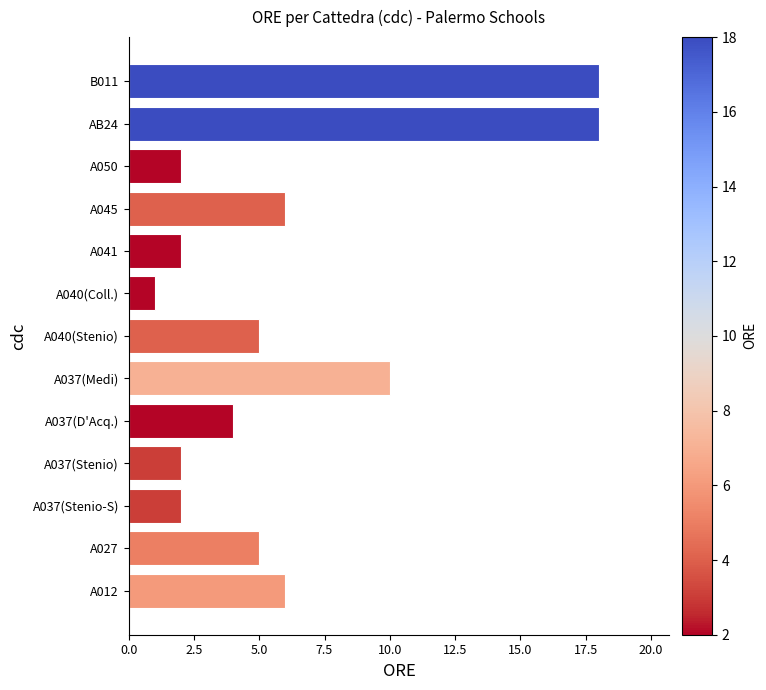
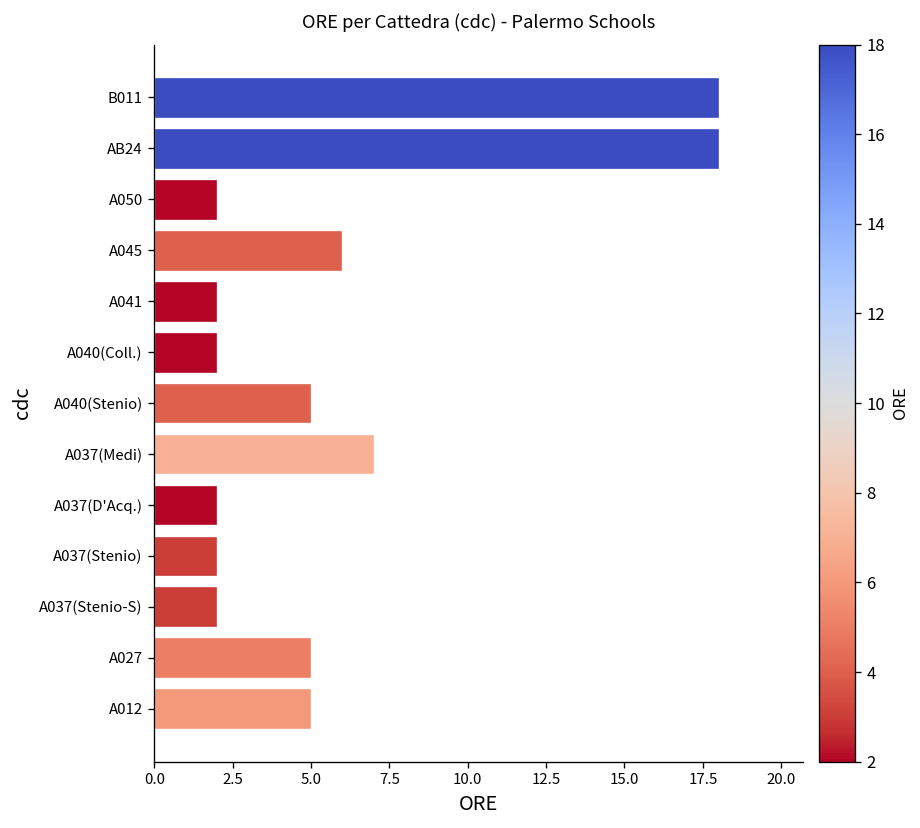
  {
    "B011": 18,
    "AB24": 18,
    "A050": 2,
    "A045": 6,
    "A041": 2,
-   "A040(Coll.)": 1,
+   "A040(Coll.)": 2,
    "A040(Stenio)": 5,
-   "A037(Medi)": 10,
-   "A037(D'Acq.)": 4,
+   "A037(Medi)": 7,
+   "A037(D'Acq.)": 2,
    "A037(Stenio)": 2,
    "A037(Stenio-S)": 2,
    "A027": 5,
-   "A012": 6
+   "A012": 5
  }
